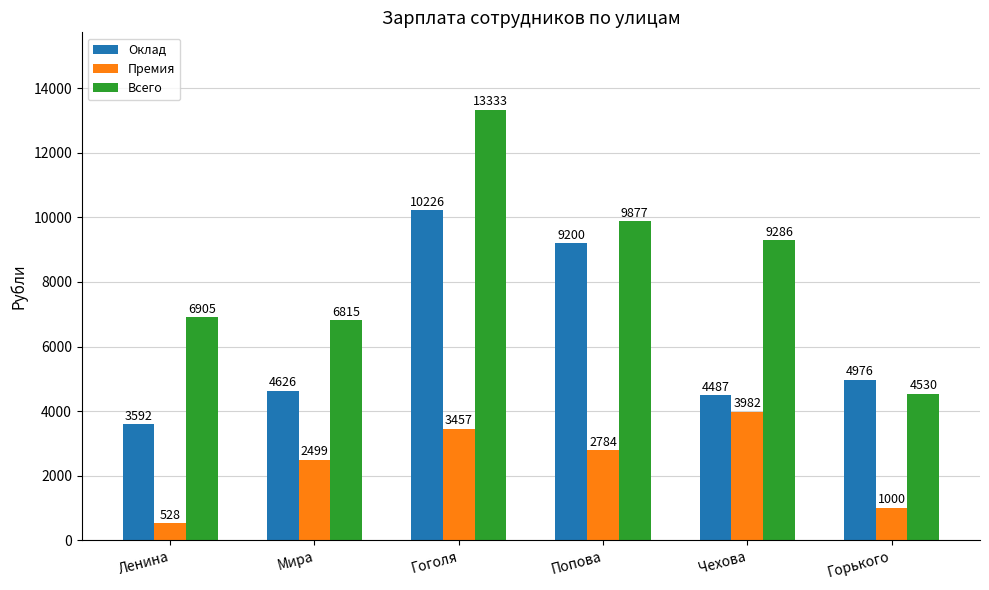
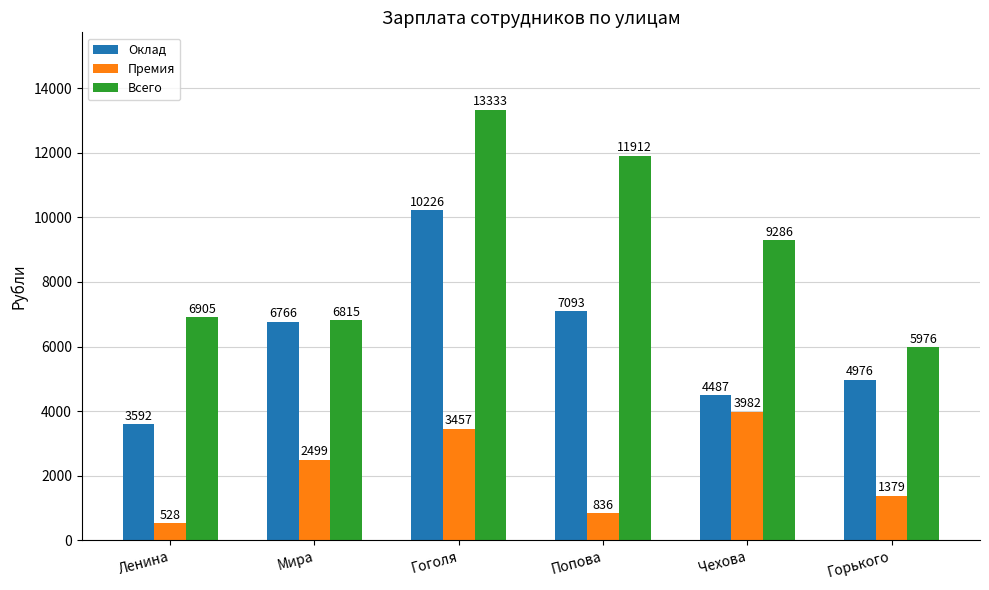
  {
    "Оклад": {
      "Ленина": 3592,
-     "Мира": 4626,
+     "Мира": 6766,
      "Гоголя": 10226,
-     "Попова": 9200,
+     "Попова": 7093,
      "Чехова": 4487,
      "Горького": 4976
    },
    "Премия": {
      "Ленина": 528,
      "Мира": 2499,
      "Гоголя": 3457,
-     "Попова": 2784,
+     "Попова": 836,
      "Чехова": 3982,
-     "Горького": 1000
+     "Горького": 1379
    },
    "Всего": {
      "Ленина": 6905,
      "Мира": 6815,
      "Гоголя": 13333,
-     "Попова": 9877,
+     "Попова": 11912,
      "Чехова": 9286,
-     "Горького": 4530
+     "Горького": 5976
    }
  }
